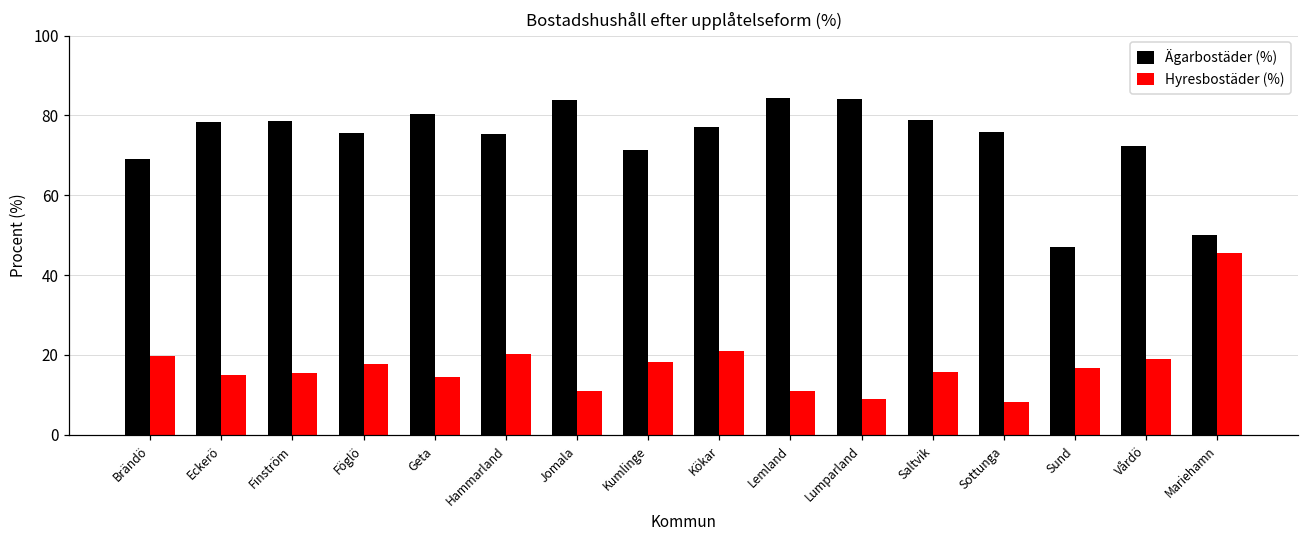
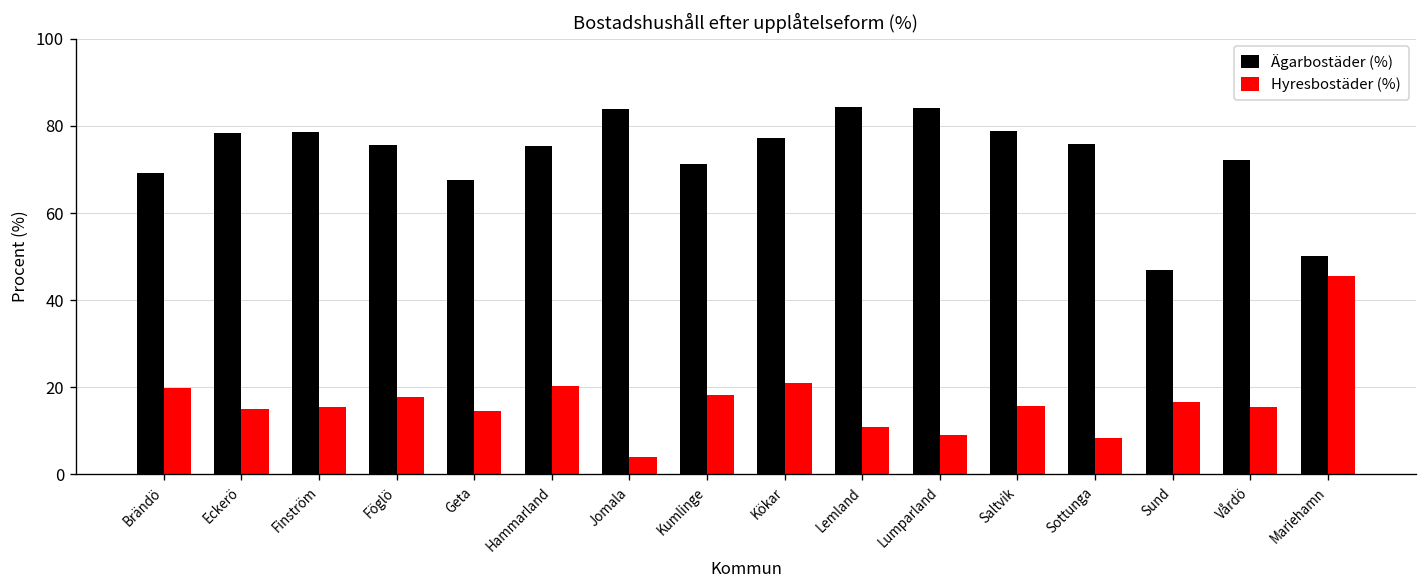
  {
    "Ägarbostäder (%)": {
      "Brändö": 69,
      "Eckerö": 78,
      "Finström": 79,
      "Föglö": 76,
-     "Geta": 80,
+     "Geta": 68,
      "Hammarland": 75,
      "Jomala": 84,
      "Kumlinge": 71,
      "Kökar": 77,
      "Lemland": 84,
      "Lumparland": 84,
      "Saltvik": 79,
      "Sottunga": 76,
      "Sund": 47,
      "Vårdö": 72,
      "Mariehamn": 50
    },
    "Hyresbostäder (%)": {
      "Brändö": 20,
      "Eckerö": 15,
      "Finström": 15,
      "Föglö": 18,
      "Geta": 14,
      "Hammarland": 20,
-     "Jomala": 11,
+     "Jomala": 4,
      "Kumlinge": 18,
      "Kökar": 21,
      "Lemland": 11,
      "Lumparland": 9,
      "Saltvik": 16,
      "Sottunga": 8,
      "Sund": 17,
-     "Vårdö": 19,
+     "Vårdö": 16,
      "Mariehamn": 46
    }
  }
